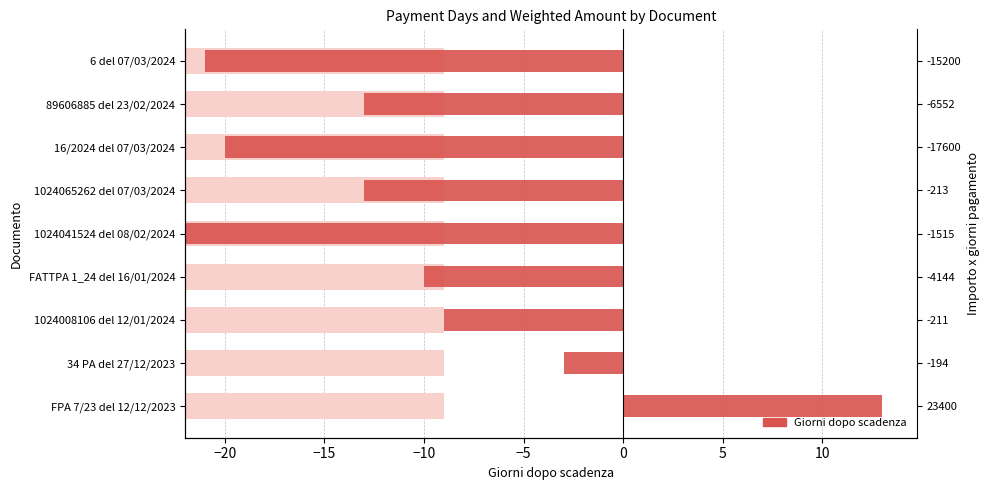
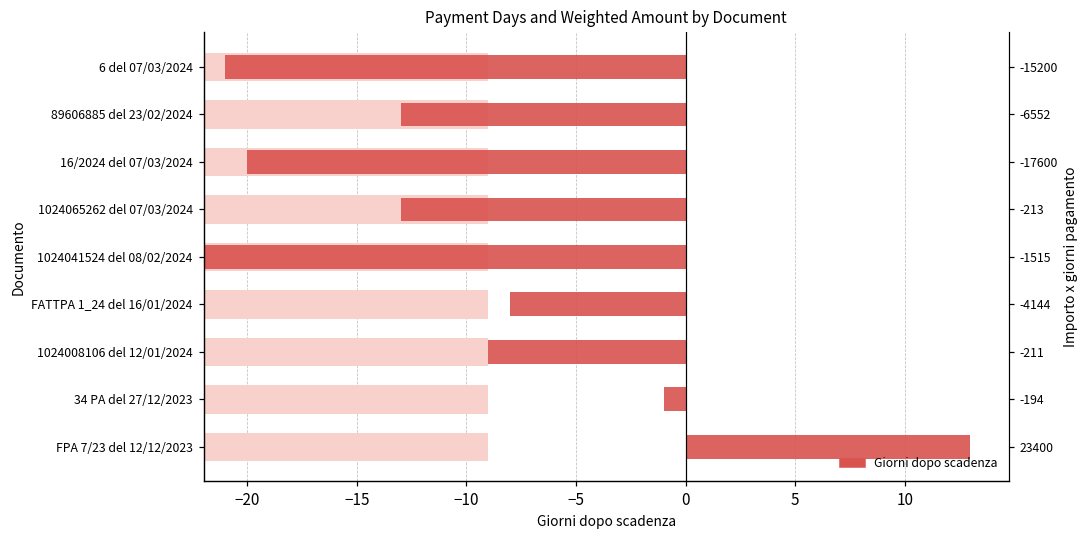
  {
    "Giorni dopo scadenza": {
      "1024041524 del 08/02/2024": -22,
-     "FATTPA 1_24 del 16/01/2024": -10,
+     "FATTPA 1_24 del 16/01/2024": -8,
      "1024008106 del 12/01/2024": -9,
-     "34 PA del 27/12/2023": -3,
+     "34 PA del 27/12/2023": -1,
      "FPA 7/23 del 12/12/2023": 13
    }
  }
